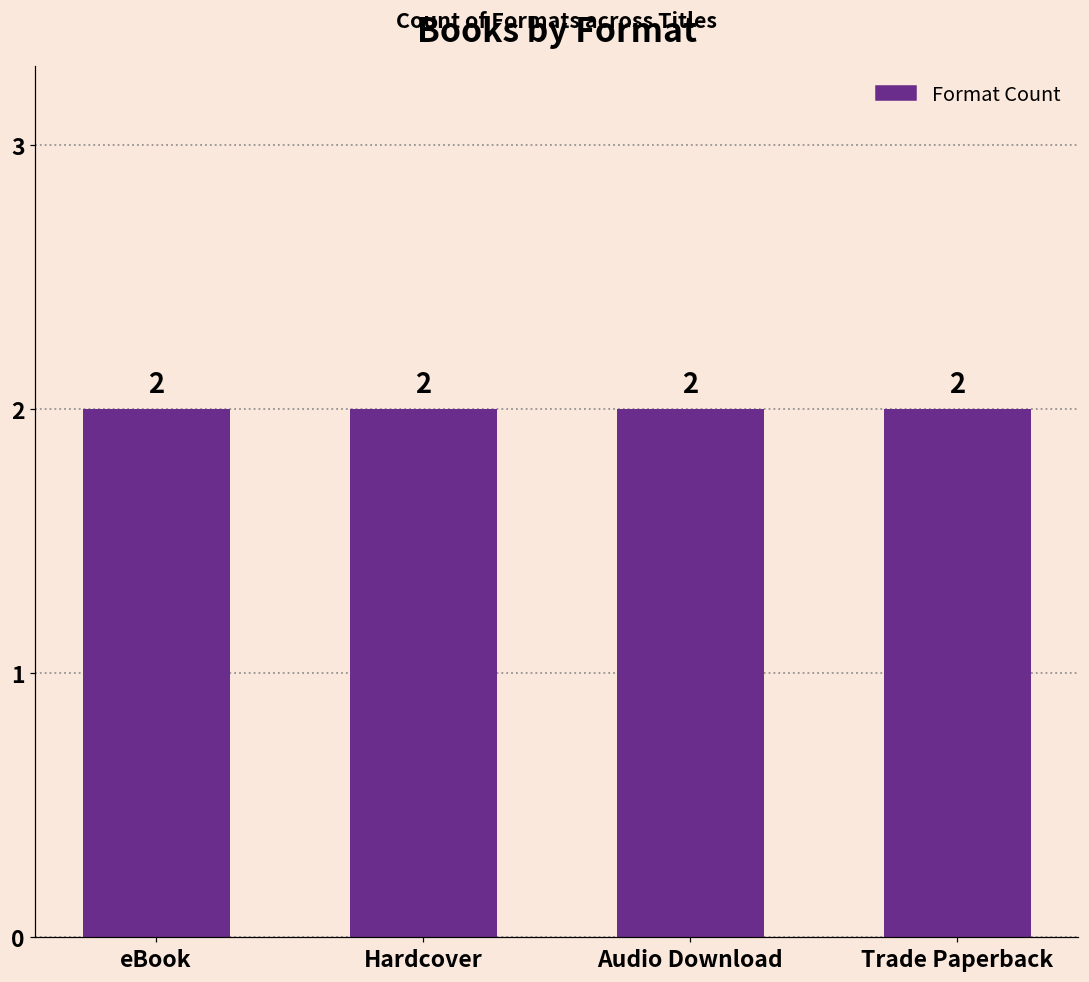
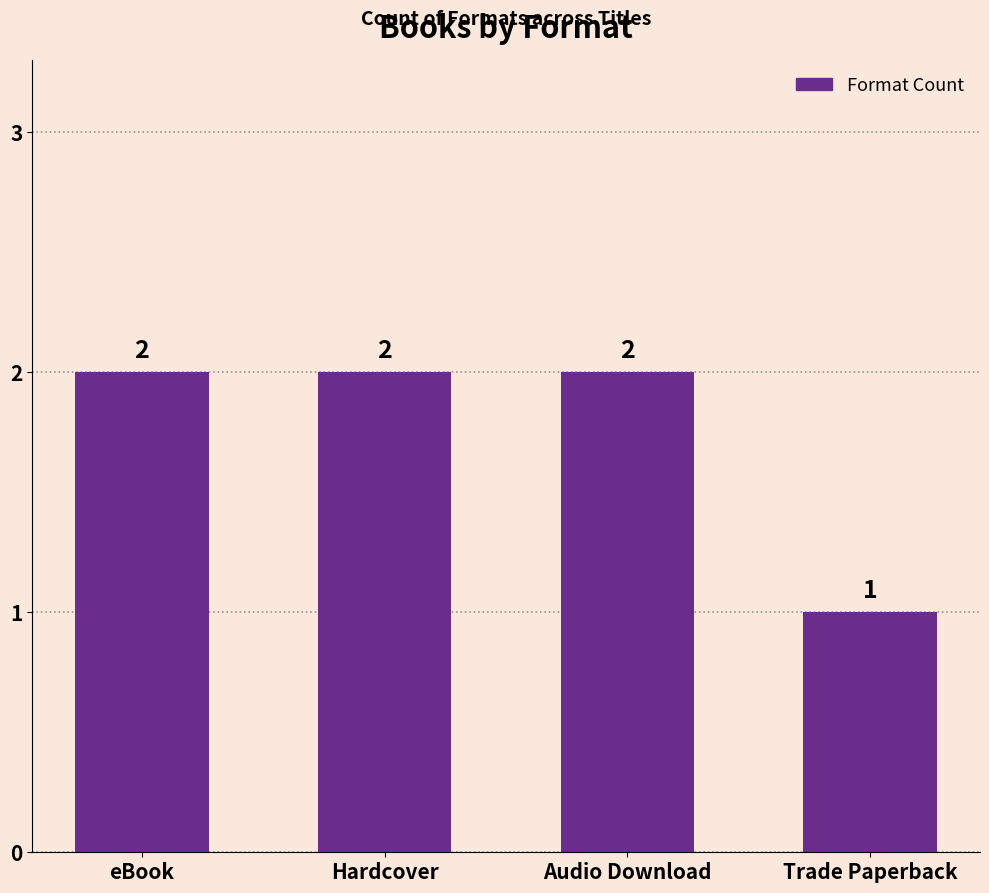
  {
    "eBook": 2,
    "Hardcover": 2,
    "Audio Download": 2,
-   "Trade Paperback": 2
+   "Trade Paperback": 1
  }
